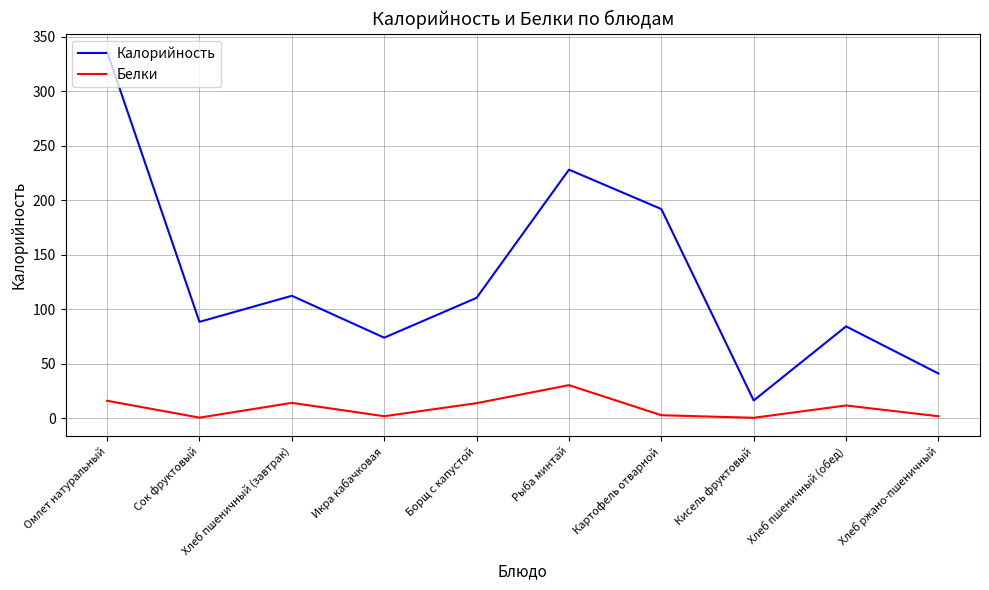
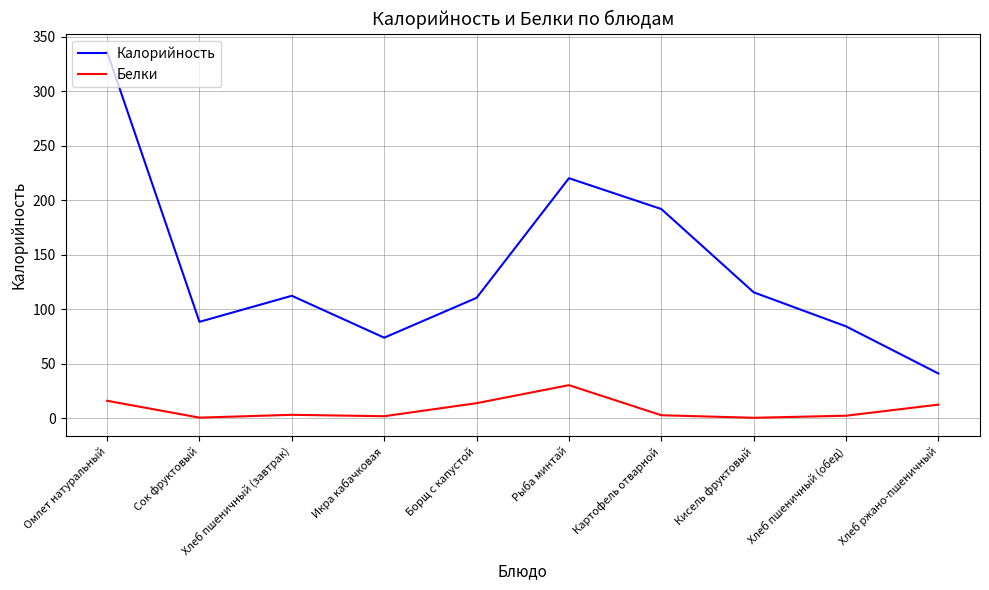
  {
    "Калорийность": {
      "Сок фруктовый": 89,
      "Хлеб пшеничный (завтрак)": 112,
      "Икра кабачковая": 74,
      "Борщ с капустой": 111,
-     "Рыба минтай": 228,
+     "Рыба минтай": 220,
      "Картофель отварной": 192,
-     "Кисель фруктовый": 16,
+     "Кисель фруктовый": 116,
      "Хлеб пшеничный (обед)": 84,
      "Хлеб ржано-пшеничный": 41
    },
    "Белки": {
      "Омлет натуральный": 16,
      "Сок фруктовый": 1,
-     "Хлеб пшеничный (завтрак)": 14,
+     "Хлеб пшеничный (завтрак)": 3,
      "Икра кабачковая": 2,
      "Борщ с капустой": 14,
      "Рыба минтай": 30,
      "Картофель отварной": 3,
      "Кисель фруктовый": 1,
-     "Хлеб пшеничный (обед)": 12,
-     "Хлеб ржано-пшеничный": 2
+     "Хлеб пшеничный (обед)": 2,
+     "Хлеб ржано-пшеничный": 13
    }
  }
